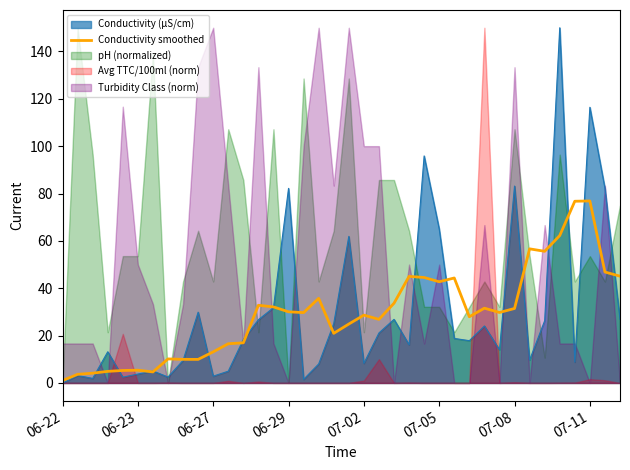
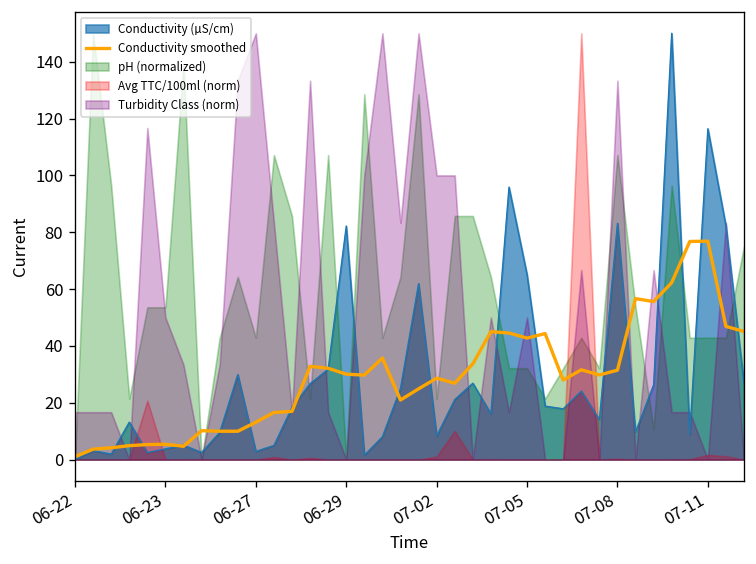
  {
    "Conductivity (µS/cm)": {
      "06-23": 4,
      "06-27": 3,
      "06-29": 82,
      "07-02": 8,
      "07-05": 65,
      "07-08": 83,
      "07-11": 116
    },
    "Conductivity smoothed": {
      "06-23": 5,
      "06-27": 13,
      "06-29": 30,
      "07-02": 29,
      "07-05": 43,
      "07-08": 31,
      "07-11": 77
    },
    "pH (normalized)": {
      "06-23": 54,
      "06-27": 43,
      "07-02": 21,
      "07-05": 32,
      "07-08": 107,
-     "07-11": 54
+     "07-11": 43
    },
    "Avg TTC/100ml (norm)": {
      "06-23": 0,
      "06-27": 0,
      "07-05": 0,
      "07-11": 2
    },
    "Turbidity Class (norm)": {
      "06-22": 17,
      "06-23": 50,
      "06-27": 150,
      "07-02": 100,
      "07-05": 50,
      "07-08": 133,
      "07-11": 0
    }
  }
